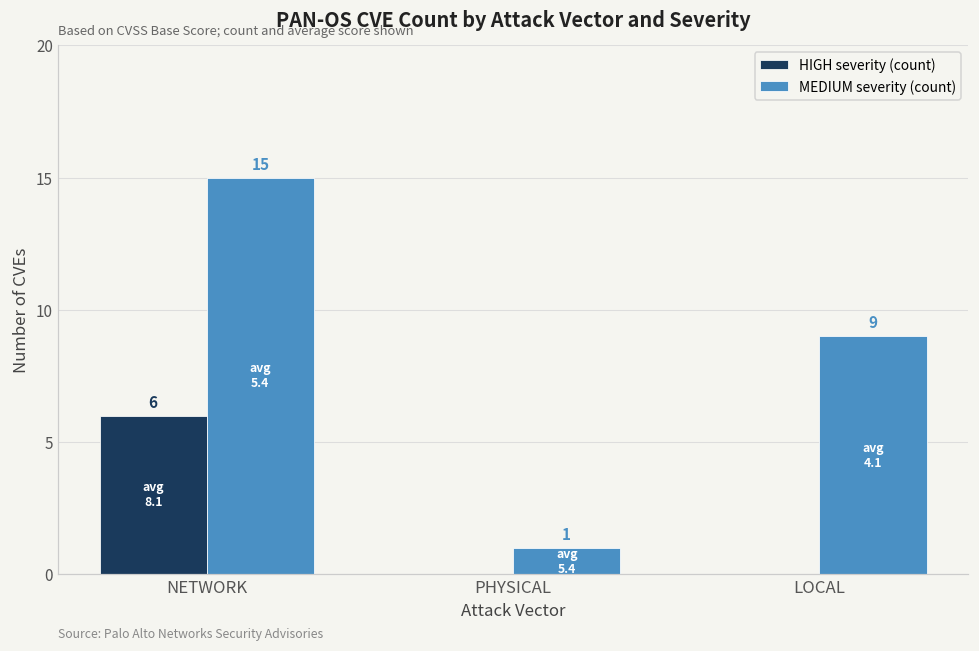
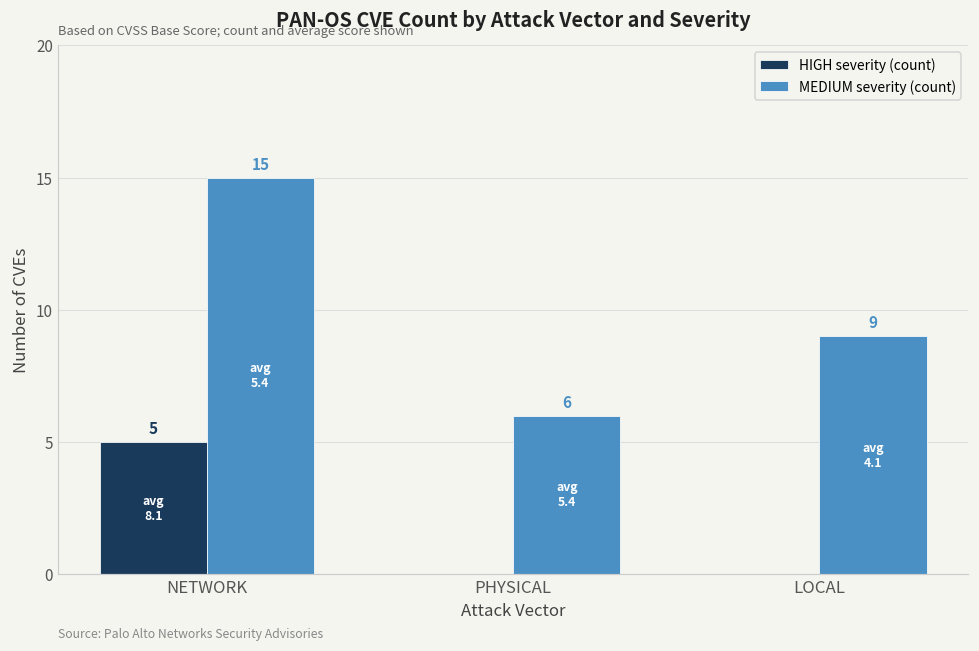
  {
    "HIGH severity (count)": {
-     "NETWORK": 6
+     "NETWORK": 5
    },
    "MEDIUM severity (count)": {
      "NETWORK": 15,
-     "PHYSICAL": 1,
+     "PHYSICAL": 6,
      "LOCAL": 9
    }
  }
